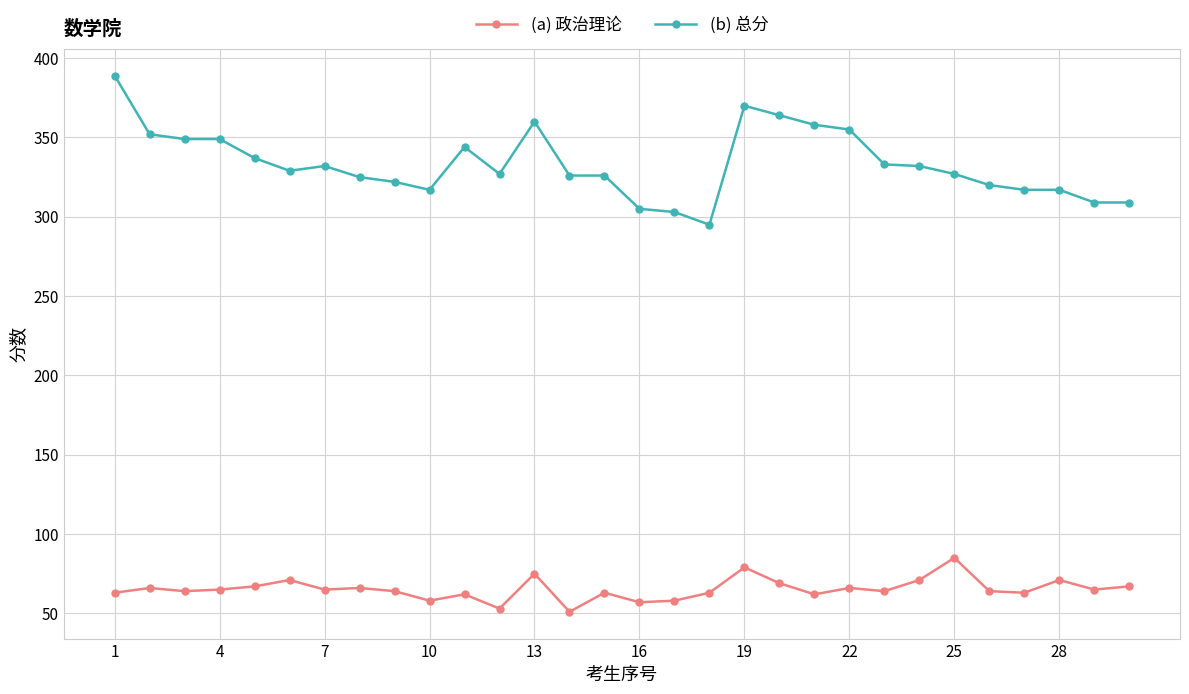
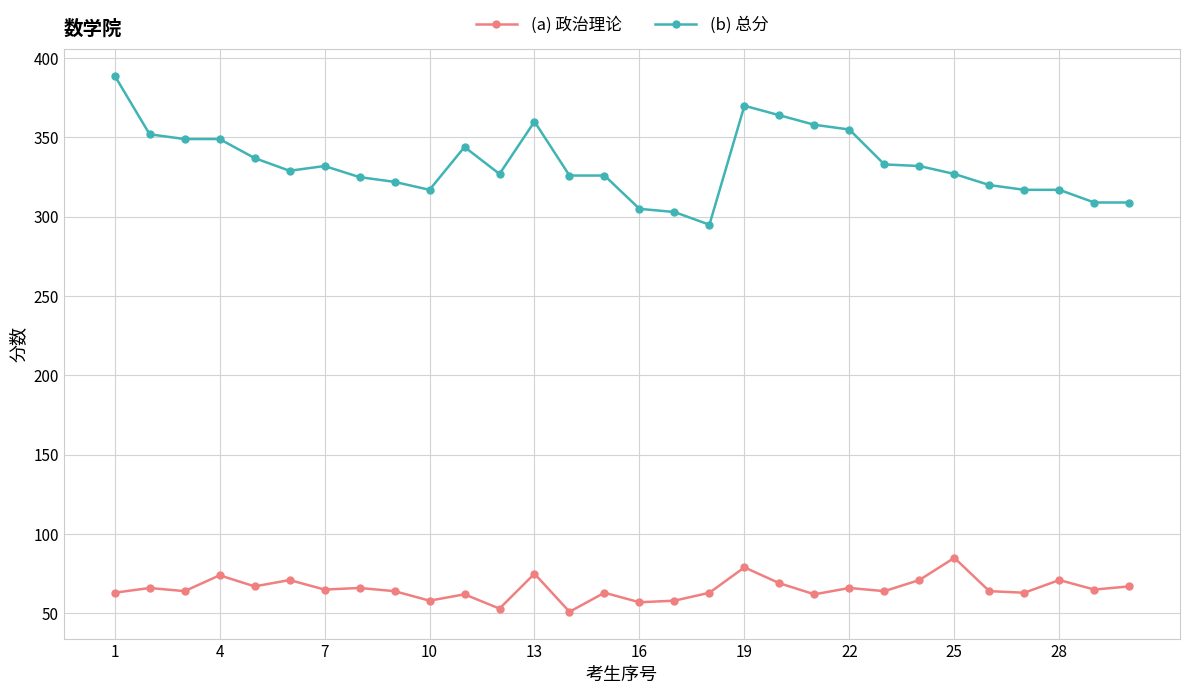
  {
    "(a) 政治理论": {
      "1": 63,
-     "4": 65,
+     "4": 74,
      "7": 65,
      "10": 58,
      "13": 75,
      "16": 57,
      "19": 79,
      "22": 66,
      "25": 85,
      "28": 71
    },
    "(b) 总分": {
      "1": 389,
      "4": 349,
      "7": 332,
      "10": 317,
      "13": 360,
      "16": 305,
      "19": 370,
      "22": 355,
      "25": 327,
      "28": 317
    }
  }
